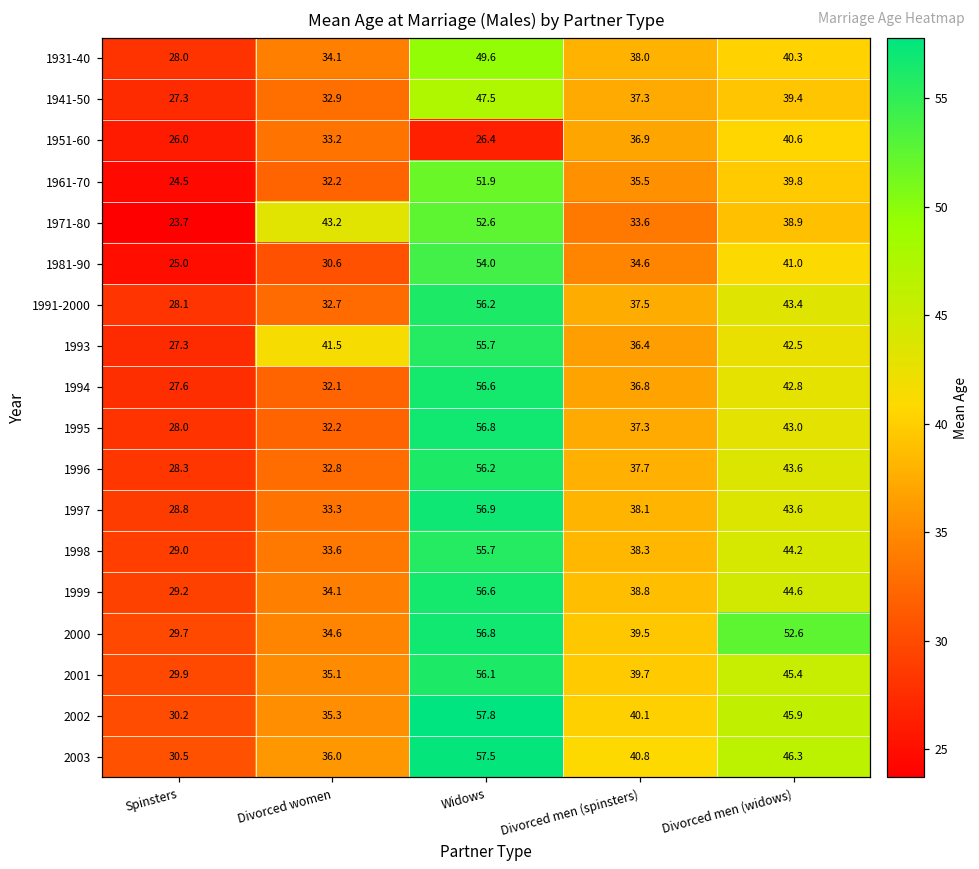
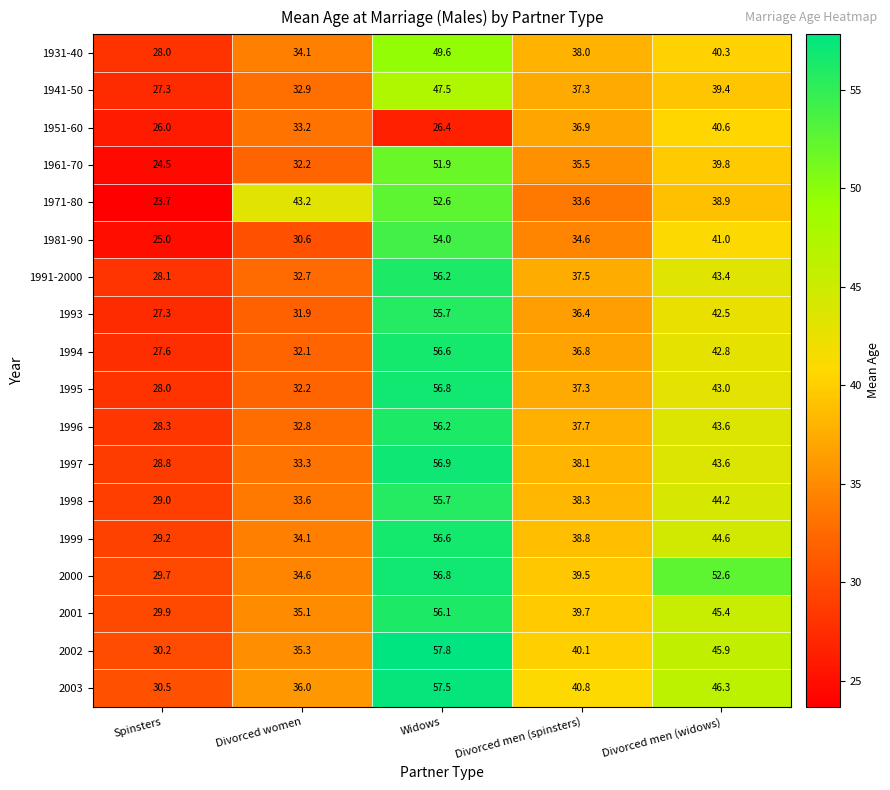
  {
    "1931-40": {
      "Spinsters": 28.0,
      "Divorced women": 34.1,
      "Widows": 49.6,
      "Divorced men (spinsters)": 38.0,
      "Divorced men (widows)": 40.3
    },
    "1941-50": {
      "Spinsters": 27.3,
      "Divorced women": 32.9,
      "Widows": 47.5,
      "Divorced men (spinsters)": 37.3,
      "Divorced men (widows)": 39.4
    },
    "1951-60": {
      "Spinsters": 26.0,
      "Divorced women": 33.2,
      "Widows": 26.4,
      "Divorced men (spinsters)": 36.9,
      "Divorced men (widows)": 40.6
    },
    "1961-70": {
      "Spinsters": 24.5,
      "Divorced women": 32.2,
      "Widows": 51.9,
      "Divorced men (spinsters)": 35.5,
      "Divorced men (widows)": 39.8
    },
    "1971-80": {
      "Spinsters": 23.7,
      "Divorced women": 43.2,
      "Widows": 52.6,
      "Divorced men (spinsters)": 33.6,
      "Divorced men (widows)": 38.9
    },
    "1981-90": {
      "Spinsters": 25.0,
      "Divorced women": 30.6,
      "Widows": 54.0,
      "Divorced men (spinsters)": 34.6,
      "Divorced men (widows)": 41.0
    },
    "1991-2000": {
      "Spinsters": 28.1,
      "Divorced women": 32.7,
      "Widows": 56.2,
      "Divorced men (spinsters)": 37.5,
      "Divorced men (widows)": 43.4
    },
    "1993": {
      "Spinsters": 27.3,
-     "Divorced women": 41.5,
+     "Divorced women": 31.9,
      "Widows": 55.7,
      "Divorced men (spinsters)": 36.4,
      "Divorced men (widows)": 42.5
    },
    "1994": {
      "Spinsters": 27.6,
      "Divorced women": 32.1,
      "Widows": 56.6,
      "Divorced men (spinsters)": 36.8,
      "Divorced men (widows)": 42.8
    },
    "1995": {
      "Spinsters": 28.0,
      "Divorced women": 32.2,
      "Widows": 56.8,
      "Divorced men (spinsters)": 37.3,
      "Divorced men (widows)": 43.0
    },
    "1996": {
      "Spinsters": 28.3,
      "Divorced women": 32.8,
      "Widows": 56.2,
      "Divorced men (spinsters)": 37.7,
      "Divorced men (widows)": 43.6
    },
    "1997": {
      "Spinsters": 28.8,
      "Divorced women": 33.3,
      "Widows": 56.9,
      "Divorced men (spinsters)": 38.1,
      "Divorced men (widows)": 43.6
    },
    "1998": {
      "Spinsters": 29.0,
      "Divorced women": 33.6,
      "Widows": 55.7,
      "Divorced men (spinsters)": 38.3,
      "Divorced men (widows)": 44.2
    },
    "1999": {
      "Spinsters": 29.2,
      "Divorced women": 34.1,
      "Widows": 56.6,
      "Divorced men (spinsters)": 38.8,
      "Divorced men (widows)": 44.6
    },
    "2000": {
      "Spinsters": 29.7,
      "Divorced women": 34.6,
      "Widows": 56.8,
      "Divorced men (spinsters)": 39.5,
      "Divorced men (widows)": 52.6
    },
    "2001": {
      "Spinsters": 29.9,
      "Divorced women": 35.1,
      "Widows": 56.1,
      "Divorced men (spinsters)": 39.7,
      "Divorced men (widows)": 45.4
    },
    "2002": {
      "Spinsters": 30.2,
      "Divorced women": 35.3,
      "Widows": 57.8,
      "Divorced men (spinsters)": 40.1,
      "Divorced men (widows)": 45.9
    },
    "2003": {
      "Spinsters": 30.5,
      "Divorced women": 36.0,
      "Widows": 57.5,
      "Divorced men (spinsters)": 40.8,
      "Divorced men (widows)": 46.3
    }
  }
